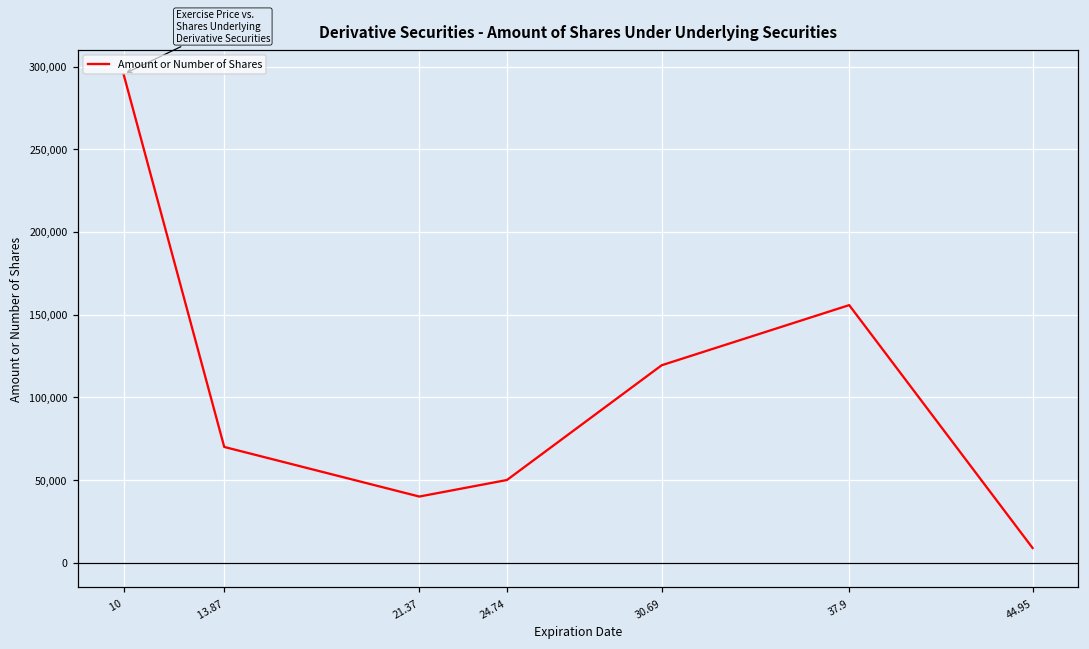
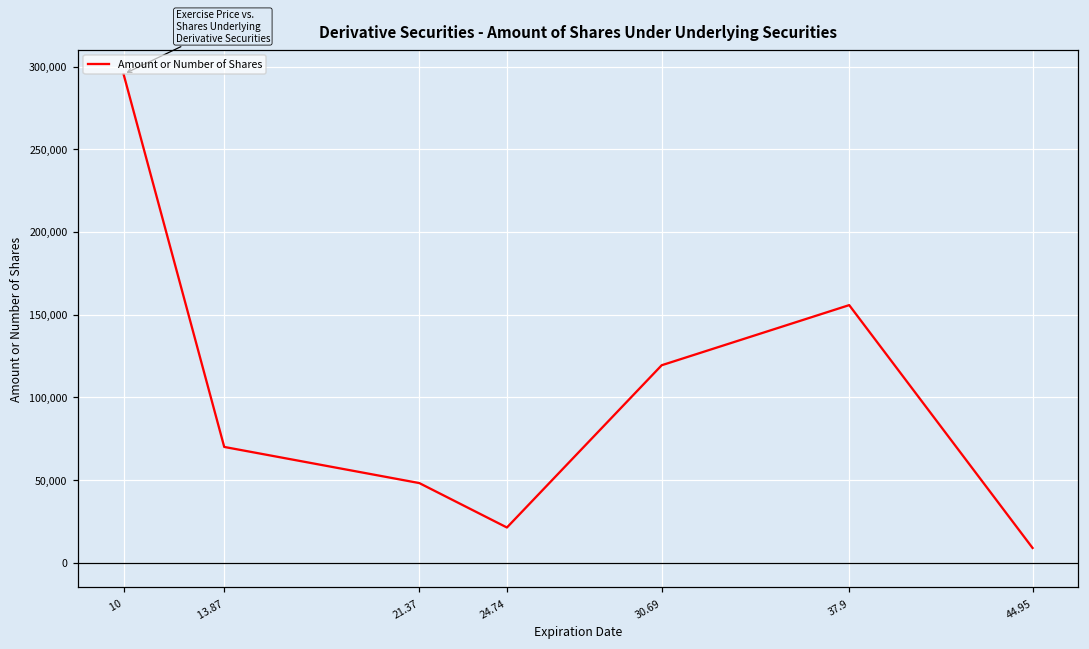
  {
    "13.87": "70,000",
-   "21.37": "40,000",
-   "24.74": "50,000",
+   "21.37": "48,000",
+   "24.74": "21,000",
    "30.69": "119,000",
    "37.9": "156,000",
    "44.95": "9,000"
  }
